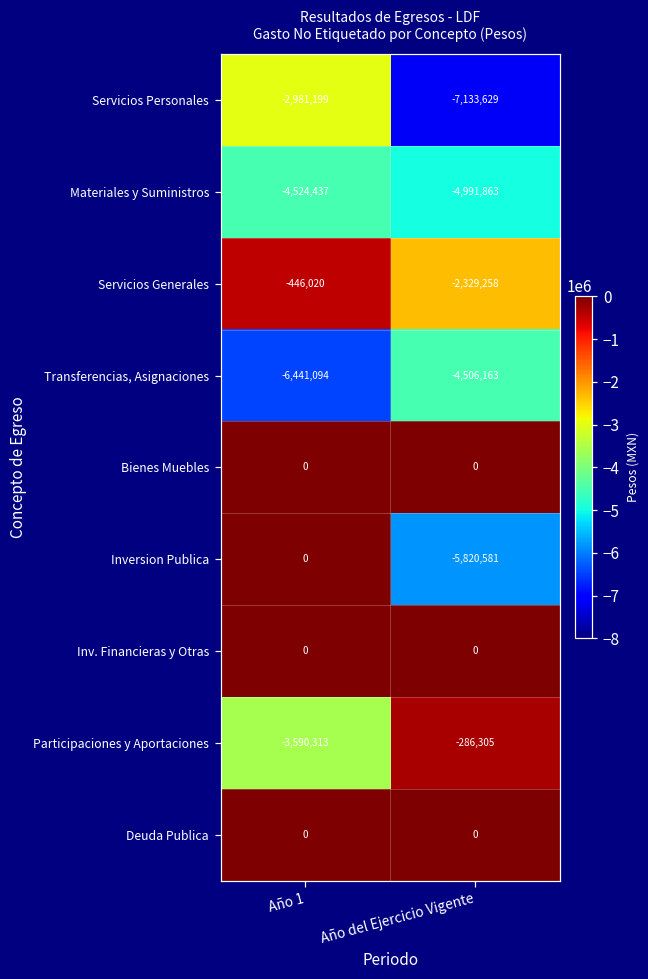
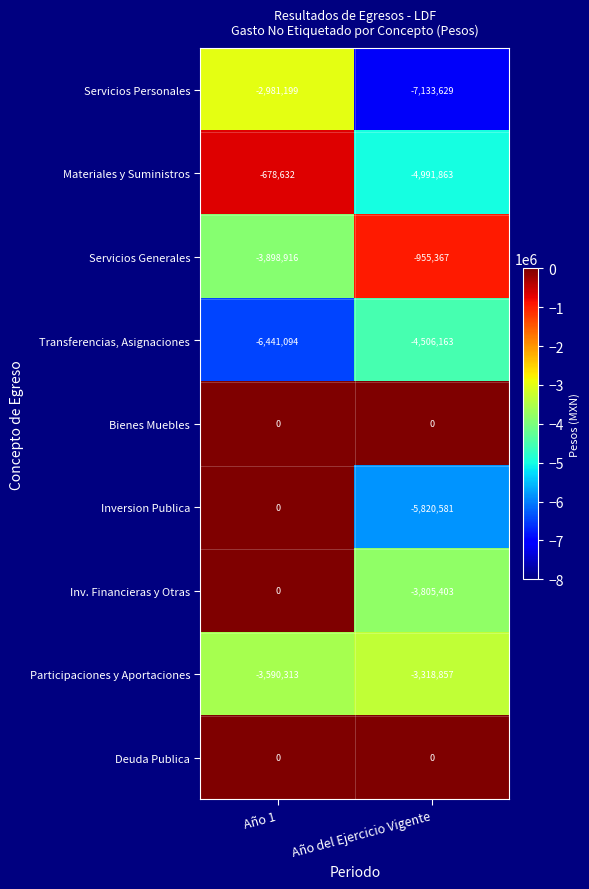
  {
    "Servicios Personales": {
      "Año 1": "-2,981,199",
      "Año del Ejercicio Vigente": "-7,133,629"
    },
    "Materiales y Suministros": {
-     "Año 1": "-4,524,437",
+     "Año 1": "-678,632",
      "Año del Ejercicio Vigente": "-4,991,863"
    },
    "Servicios Generales": {
-     "Año 1": "-446,020",
-     "Año del Ejercicio Vigente": "-2,329,258"
+     "Año 1": "-3,898,916",
+     "Año del Ejercicio Vigente": "-955,367"
    },
    "Transferencias, Asignaciones": {
      "Año 1": "-6,441,094",
      "Año del Ejercicio Vigente": "-4,506,163"
    },
    "Bienes Muebles": {
      "Año 1": "0",
      "Año del Ejercicio Vigente": "0"
    },
    "Inversion Publica": {
      "Año 1": "0",
      "Año del Ejercicio Vigente": "-5,820,581"
    },
    "Inv. Financieras y Otras": {
      "Año 1": "0",
-     "Año del Ejercicio Vigente": "0"
+     "Año del Ejercicio Vigente": "-3,805,403"
    },
    "Participaciones y Aportaciones": {
      "Año 1": "-3,590,313",
-     "Año del Ejercicio Vigente": "-286,305"
+     "Año del Ejercicio Vigente": "-3,318,857"
    },
    "Deuda Publica": {
      "Año 1": "0",
      "Año del Ejercicio Vigente": "0"
    }
  }
